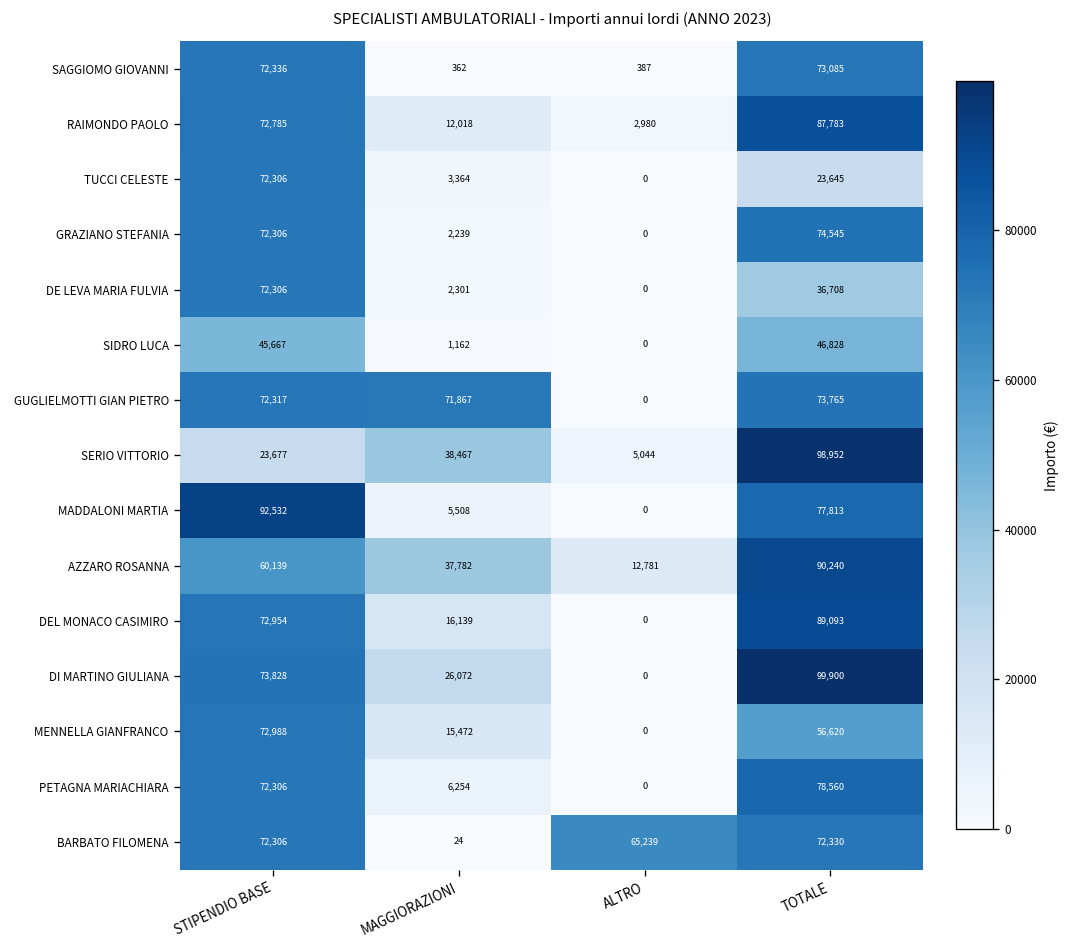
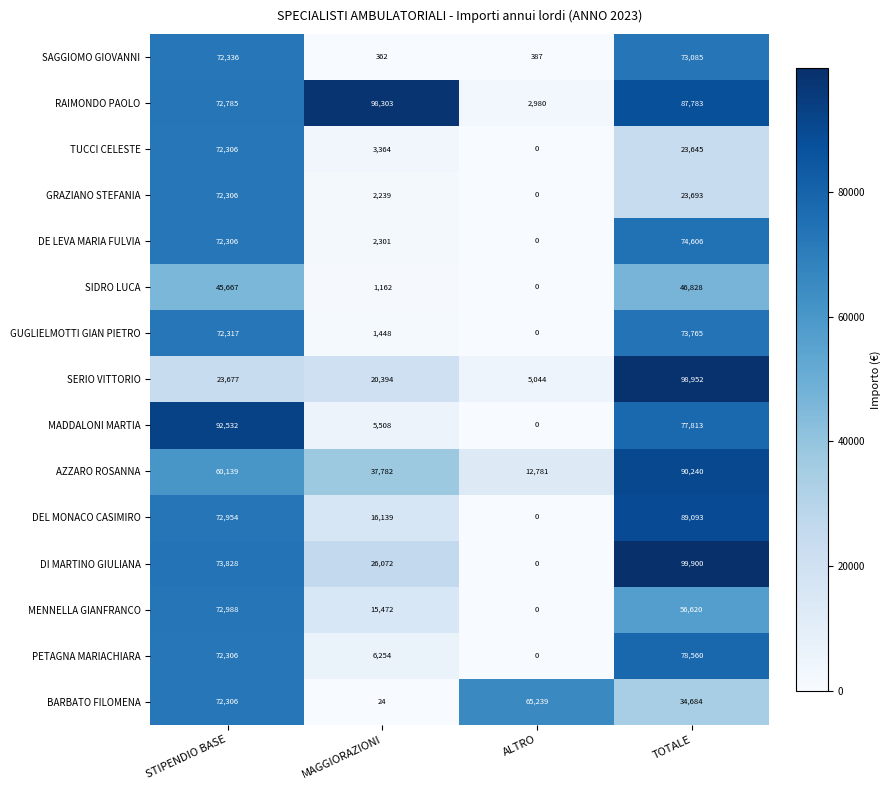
  {
    "SAGGIOMO GIOVANNI": {
      "STIPENDIO BASE": "72,336",
      "MAGGIORAZIONI": "362",
      "ALTRO": "387",
      "TOTALE": "73,085"
    },
    "RAIMONDO PAOLO": {
      "STIPENDIO BASE": "72,785",
-     "MAGGIORAZIONI": "12,018",
+     "MAGGIORAZIONI": "98,303",
      "ALTRO": "2,980",
      "TOTALE": "87,783"
    },
    "TUCCI CELESTE": {
      "STIPENDIO BASE": "72,306",
      "MAGGIORAZIONI": "3,364",
      "ALTRO": "0",
      "TOTALE": "23,645"
    },
    "GRAZIANO STEFANIA": {
      "STIPENDIO BASE": "72,306",
      "MAGGIORAZIONI": "2,239",
      "ALTRO": "0",
-     "TOTALE": "74,545"
+     "TOTALE": "23,693"
    },
    "DE LEVA MARIA FULVIA": {
      "STIPENDIO BASE": "72,306",
      "MAGGIORAZIONI": "2,301",
      "ALTRO": "0",
-     "TOTALE": "36,708"
+     "TOTALE": "74,606"
    },
    "SIDRO LUCA": {
      "STIPENDIO BASE": "45,667",
      "MAGGIORAZIONI": "1,162",
      "ALTRO": "0",
      "TOTALE": "46,828"
    },
    "GUGLIELMOTTI GIAN PIETRO": {
      "STIPENDIO BASE": "72,317",
-     "MAGGIORAZIONI": "71,867",
+     "MAGGIORAZIONI": "1,448",
      "ALTRO": "0",
      "TOTALE": "73,765"
    },
    "SERIO VITTORIO": {
      "STIPENDIO BASE": "23,677",
-     "MAGGIORAZIONI": "38,467",
+     "MAGGIORAZIONI": "20,394",
      "ALTRO": "5,044",
      "TOTALE": "98,952"
    },
    "MADDALONI MARTIA": {
      "STIPENDIO BASE": "92,532",
      "MAGGIORAZIONI": "5,508",
      "ALTRO": "0",
      "TOTALE": "77,813"
    },
    "AZZARO ROSANNA": {
      "STIPENDIO BASE": "60,139",
      "MAGGIORAZIONI": "37,782",
      "ALTRO": "12,781",
      "TOTALE": "90,240"
    },
    "DEL MONACO CASIMIRO": {
      "STIPENDIO BASE": "72,954",
      "MAGGIORAZIONI": "16,139",
      "ALTRO": "0",
      "TOTALE": "89,093"
    },
    "DI MARTINO GIULIANA": {
      "STIPENDIO BASE": "73,828",
      "MAGGIORAZIONI": "26,072",
      "ALTRO": "0",
      "TOTALE": "99,900"
    },
    "MENNELLA GIANFRANCO": {
      "STIPENDIO BASE": "72,988",
      "MAGGIORAZIONI": "15,472",
      "ALTRO": "0",
      "TOTALE": "56,620"
    },
    "PETAGNA MARIACHIARA": {
      "STIPENDIO BASE": "72,306",
      "MAGGIORAZIONI": "6,254",
      "ALTRO": "0",
      "TOTALE": "78,560"
    },
    "BARBATO FILOMENA": {
      "STIPENDIO BASE": "72,306",
      "MAGGIORAZIONI": "24",
      "ALTRO": "65,239",
-     "TOTALE": "72,330"
+     "TOTALE": "34,684"
    }
  }
